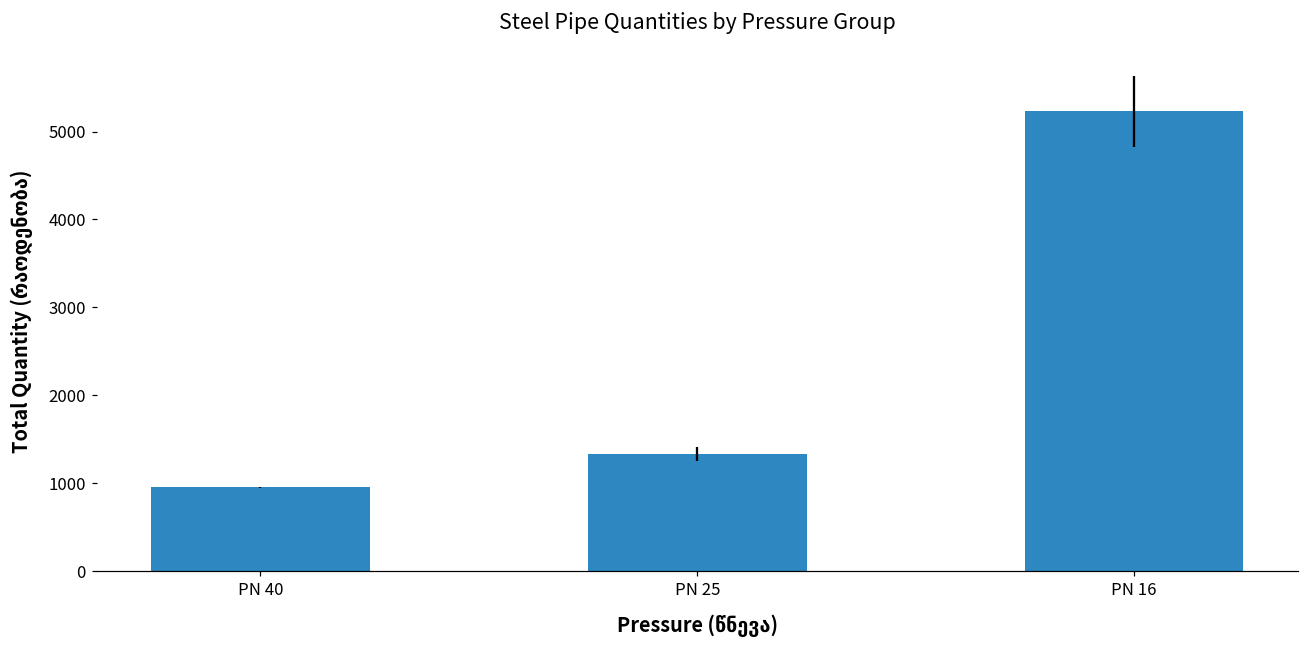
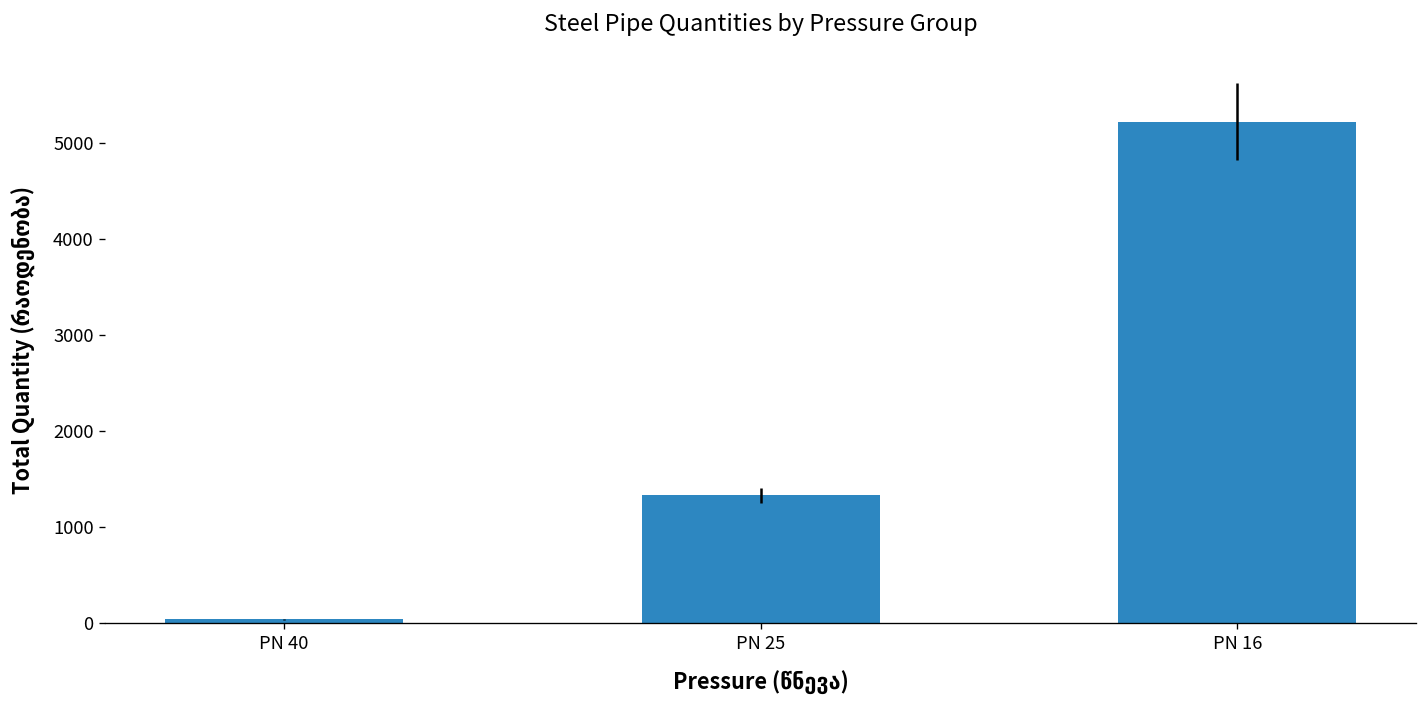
  {
-   "PN 40": 1000,
+   "PN 40": 0,
    "PN 25": 1300,
    "PN 16": 5200
  }
